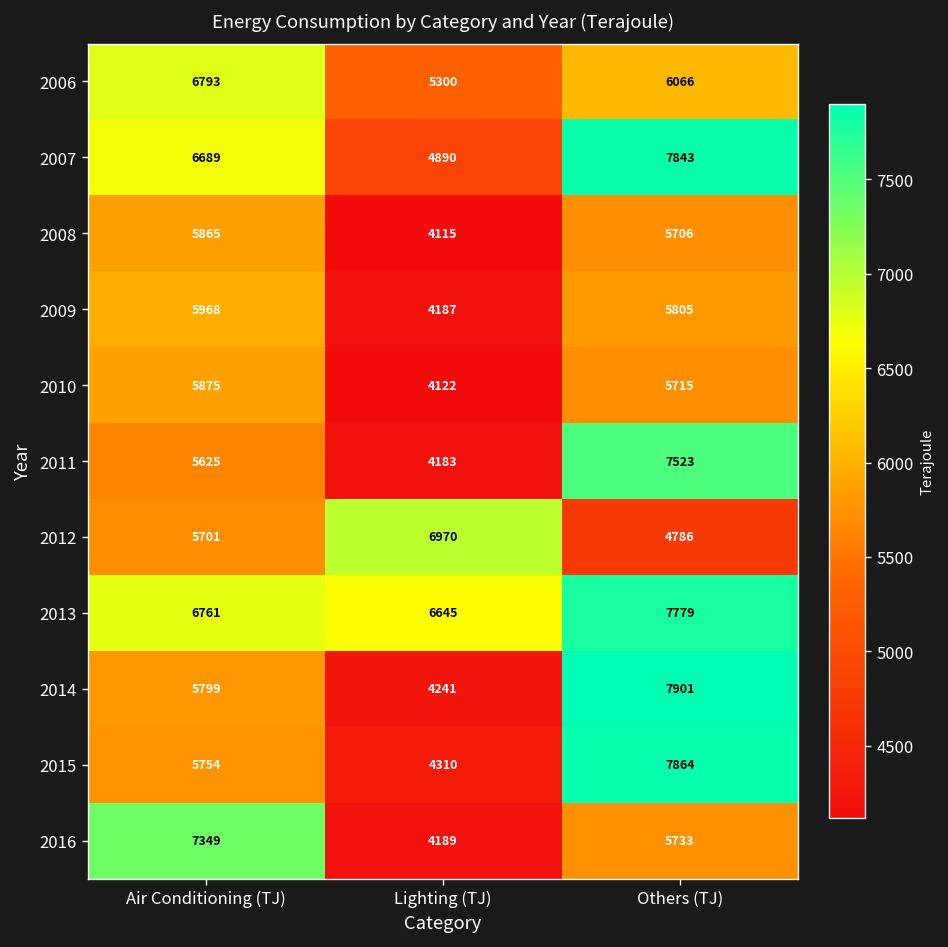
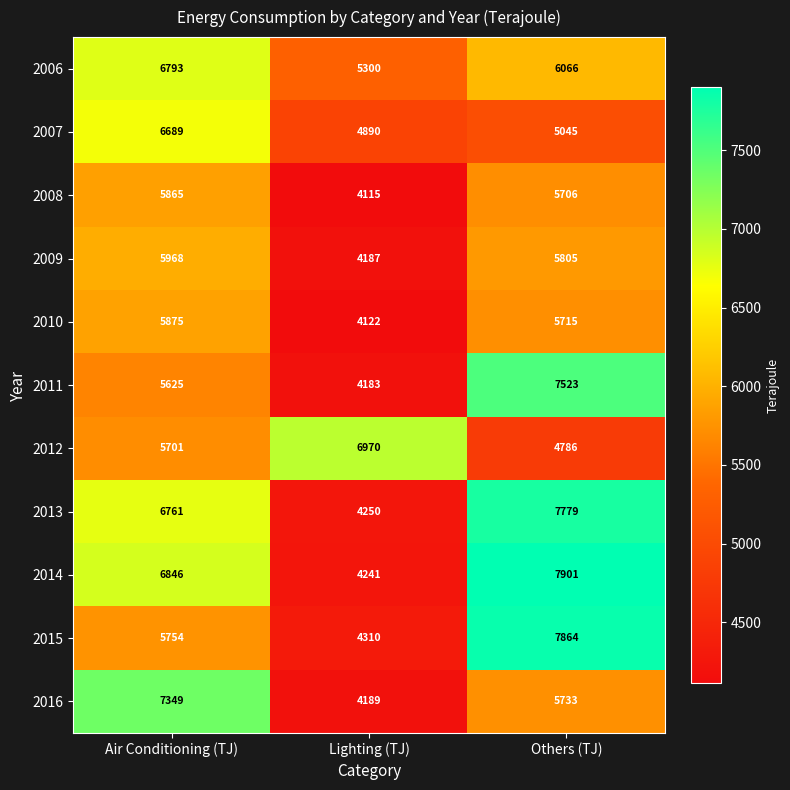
  {
    "2006": {
      "Air Conditioning (TJ)": 6793,
      "Lighting (TJ)": 5300,
      "Others (TJ)": 6066
    },
    "2007": {
      "Air Conditioning (TJ)": 6689,
      "Lighting (TJ)": 4890,
-     "Others (TJ)": 7843
+     "Others (TJ)": 5045
    },
    "2008": {
      "Air Conditioning (TJ)": 5865,
      "Lighting (TJ)": 4115,
      "Others (TJ)": 5706
    },
    "2009": {
      "Air Conditioning (TJ)": 5968,
      "Lighting (TJ)": 4187,
      "Others (TJ)": 5805
    },
    "2010": {
      "Air Conditioning (TJ)": 5875,
      "Lighting (TJ)": 4122,
      "Others (TJ)": 5715
    },
    "2011": {
      "Air Conditioning (TJ)": 5625,
      "Lighting (TJ)": 4183,
      "Others (TJ)": 7523
    },
    "2012": {
      "Air Conditioning (TJ)": 5701,
      "Lighting (TJ)": 6970,
      "Others (TJ)": 4786
    },
    "2013": {
      "Air Conditioning (TJ)": 6761,
-     "Lighting (TJ)": 6645,
+     "Lighting (TJ)": 4250,
      "Others (TJ)": 7779
    },
    "2014": {
-     "Air Conditioning (TJ)": 5799,
+     "Air Conditioning (TJ)": 6846,
      "Lighting (TJ)": 4241,
      "Others (TJ)": 7901
    },
    "2015": {
      "Air Conditioning (TJ)": 5754,
      "Lighting (TJ)": 4310,
      "Others (TJ)": 7864
    },
    "2016": {
      "Air Conditioning (TJ)": 7349,
      "Lighting (TJ)": 4189,
      "Others (TJ)": 5733
    }
  }
